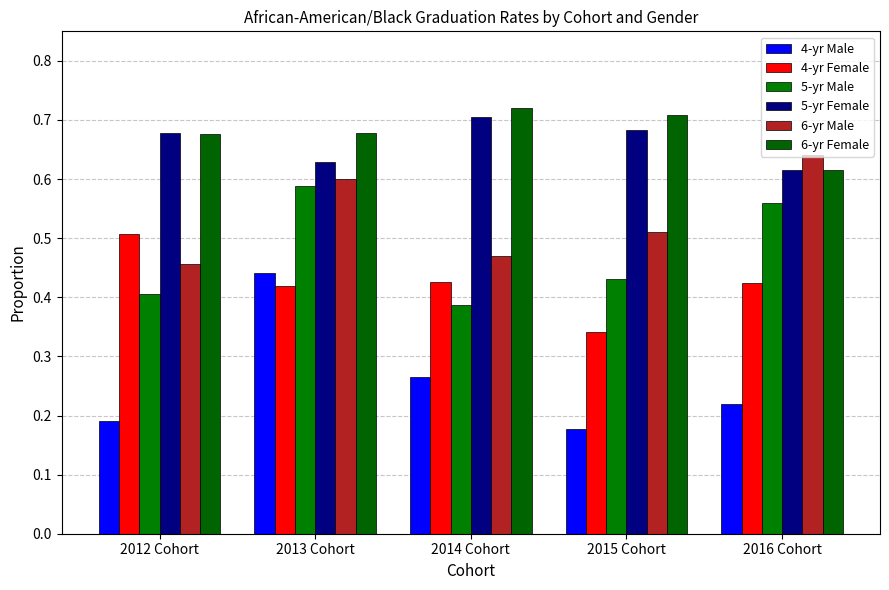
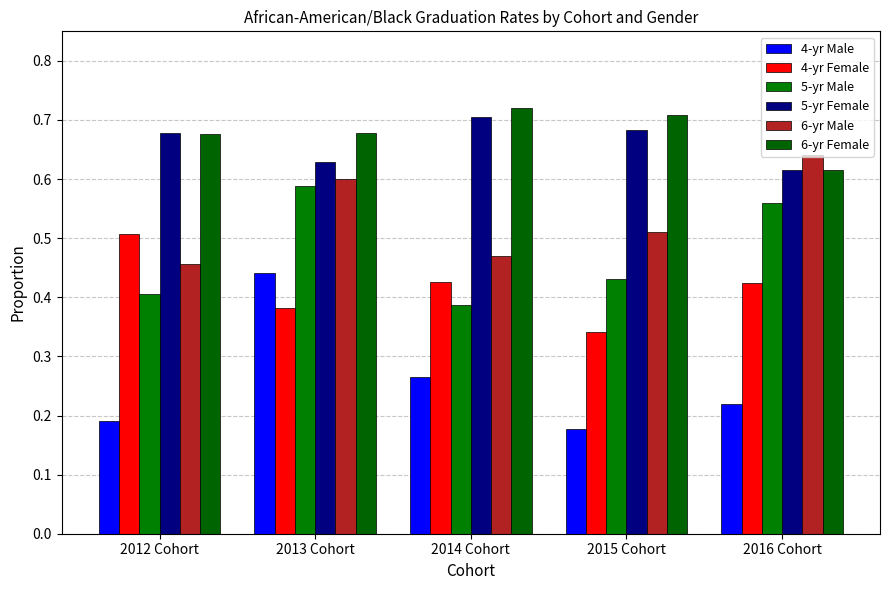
  {
    "4-yr Male": {
      "2012 Cohort": 0.19,
      "2013 Cohort": 0.44,
      "2014 Cohort": 0.27,
      "2015 Cohort": 0.18,
      "2016 Cohort": 0.22
    },
    "4-yr Female": {
      "2012 Cohort": 0.51,
-     "2013 Cohort": 0.42,
+     "2013 Cohort": 0.38,
      "2014 Cohort": 0.43,
      "2015 Cohort": 0.34,
      "2016 Cohort": 0.42
    },
    "5-yr Female": {
      "2012 Cohort": 0.68,
      "2013 Cohort": 0.63,
      "2014 Cohort": 0.71,
      "2015 Cohort": 0.68,
      "2016 Cohort": 0.62
    },
    "6-yr Male": {
      "2012 Cohort": 0.46,
      "2013 Cohort": 0.60,
      "2014 Cohort": 0.47,
      "2015 Cohort": 0.51
    }
  }
